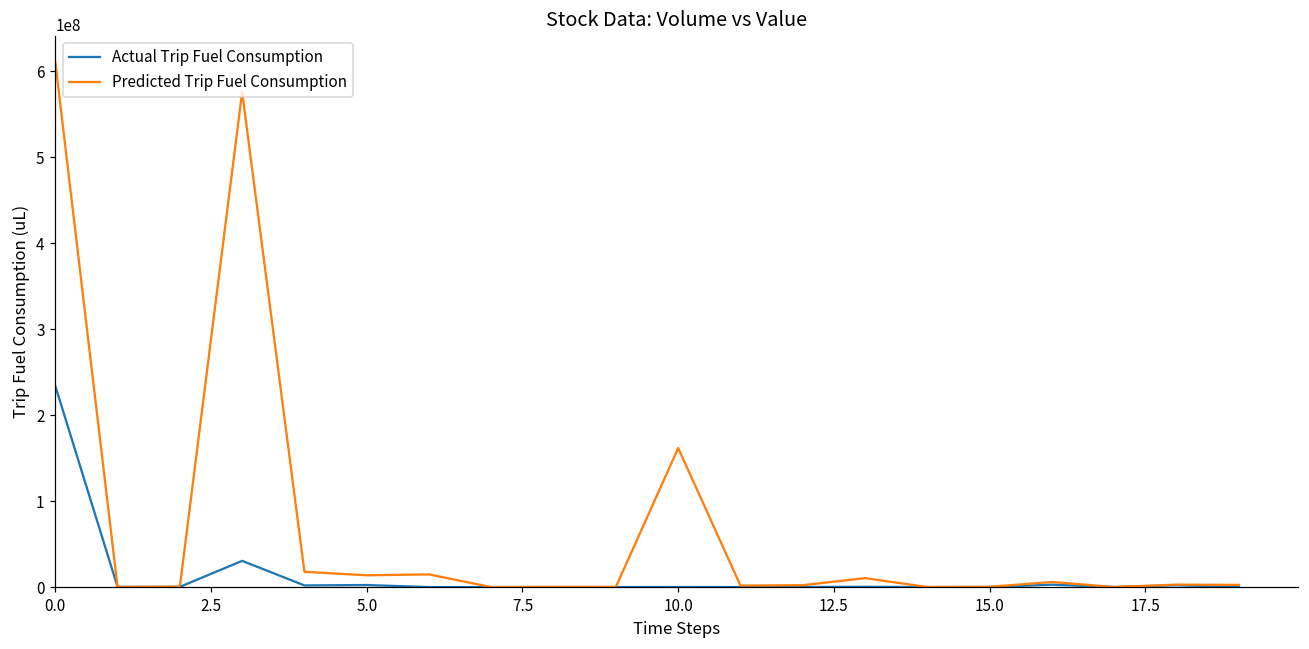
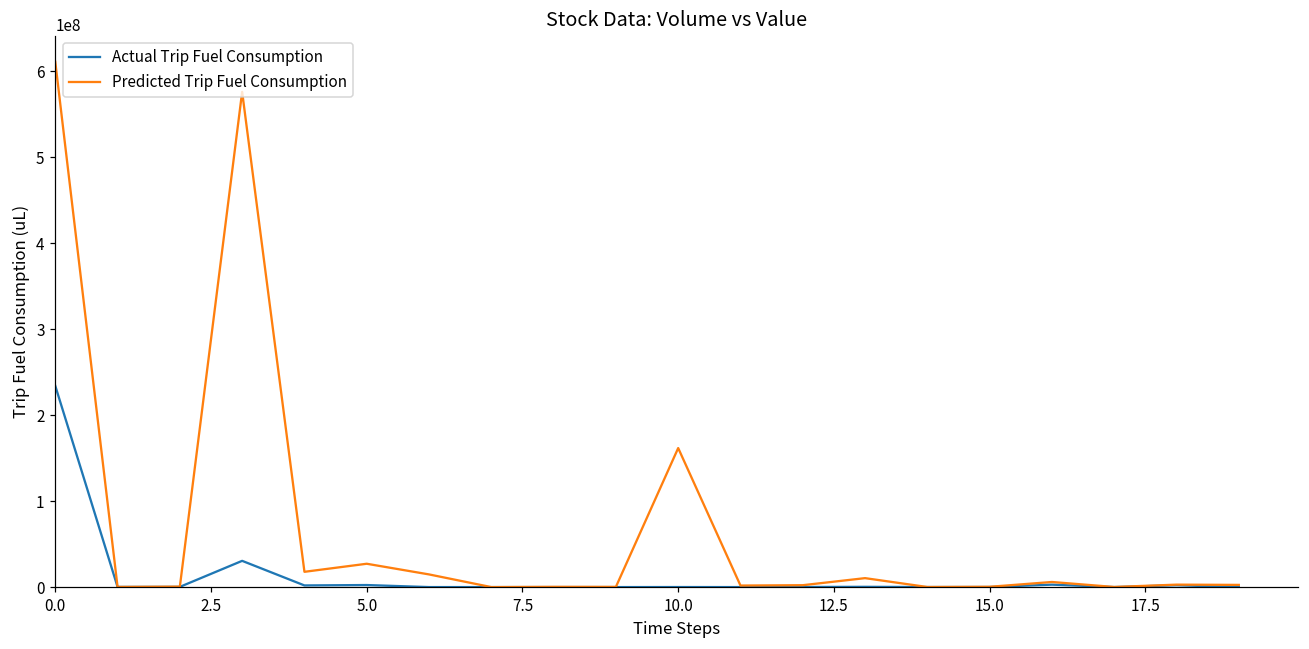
  {
    "Actual Trip Fuel Consumption": {
      "0.0": 230000000,
      "5.0": 0,
      "10.0": 0
    },
    "Predicted Trip Fuel Consumption": {
      "0.0": 610000000,
-     "5.0": 10000000,
+     "5.0": 30000000,
      "10.0": 160000000
    }
  }
